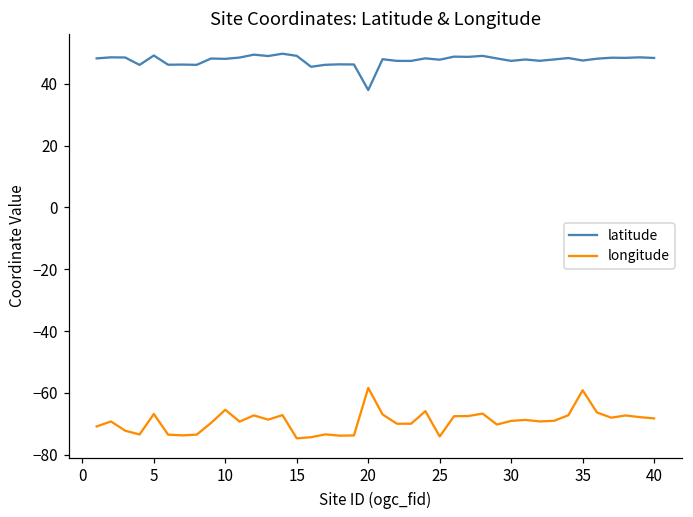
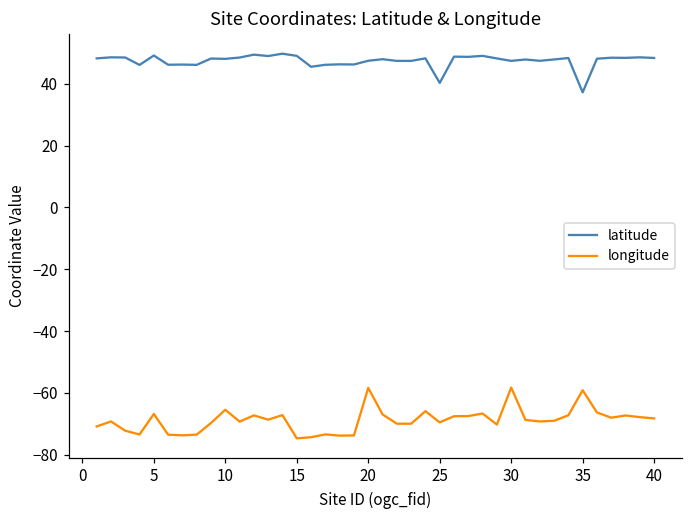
  {
    "latitude": {
      "5": 49,
      "10": 48,
      "15": 49,
-     "20": 38,
-     "25": 48,
+     "20": 47,
+     "25": 40,
      "30": 47,
-     "35": 48,
+     "35": 37,
      "40": 48
    },
    "longitude": {
      "5": -67,
      "10": -65,
      "15": -75,
      "20": -58,
-     "25": -74,
-     "30": -69,
+     "25": -70,
+     "30": -58,
      "35": -59,
      "40": -68
    }
  }
